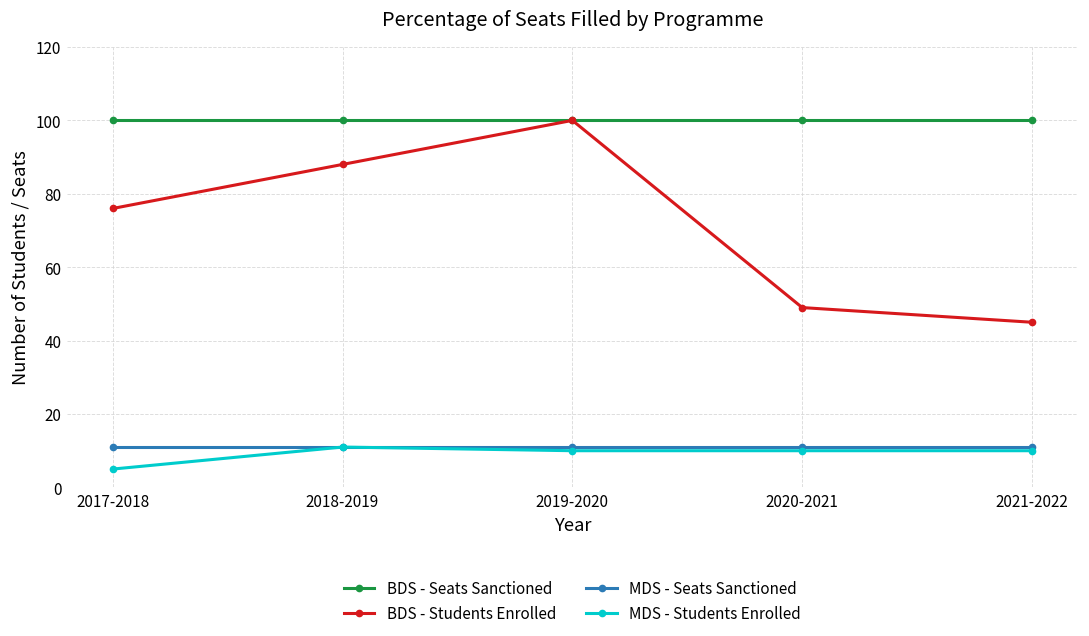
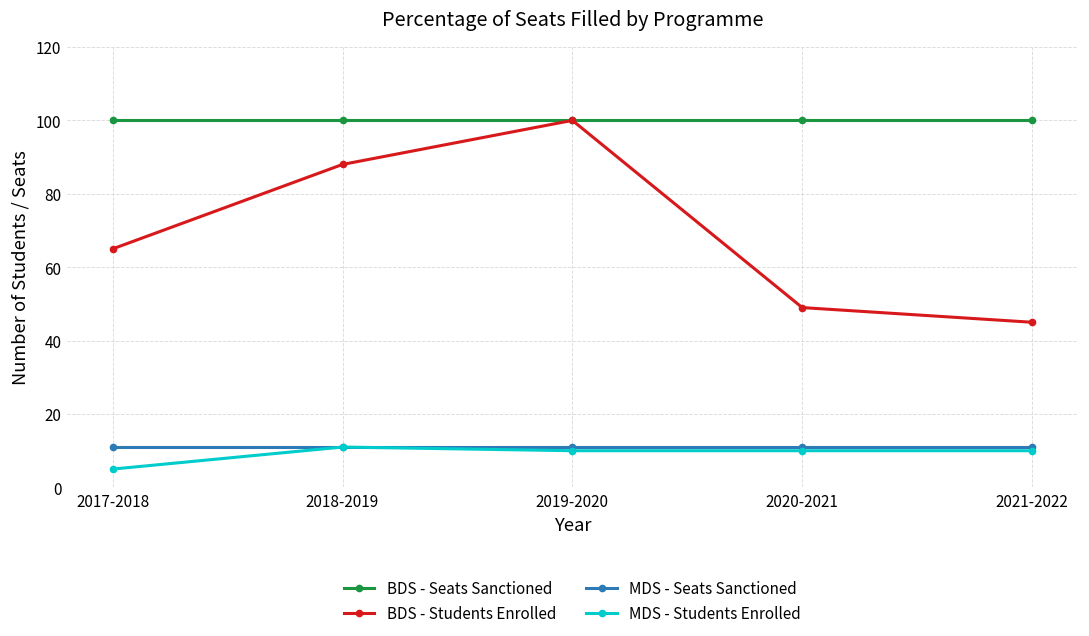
  {
    "BDS - Seats Sanctioned": {
      "2017-2018": 100,
      "2018-2019": 100,
      "2020-2021": 100,
      "2021-2022": 100
    },
    "BDS - Students Enrolled": {
-     "2017-2018": 76,
+     "2017-2018": 65,
      "2018-2019": 88,
      "2020-2021": 49,
      "2021-2022": 45
    },
    "MDS - Seats Sanctioned": {
      "2017-2018": 11,
      "2019-2020": 11,
      "2020-2021": 11,
      "2021-2022": 11
    },
    "MDS - Students Enrolled": {
      "2017-2018": 5,
      "2019-2020": 10,
      "2020-2021": 10,
      "2021-2022": 10
    }
  }
